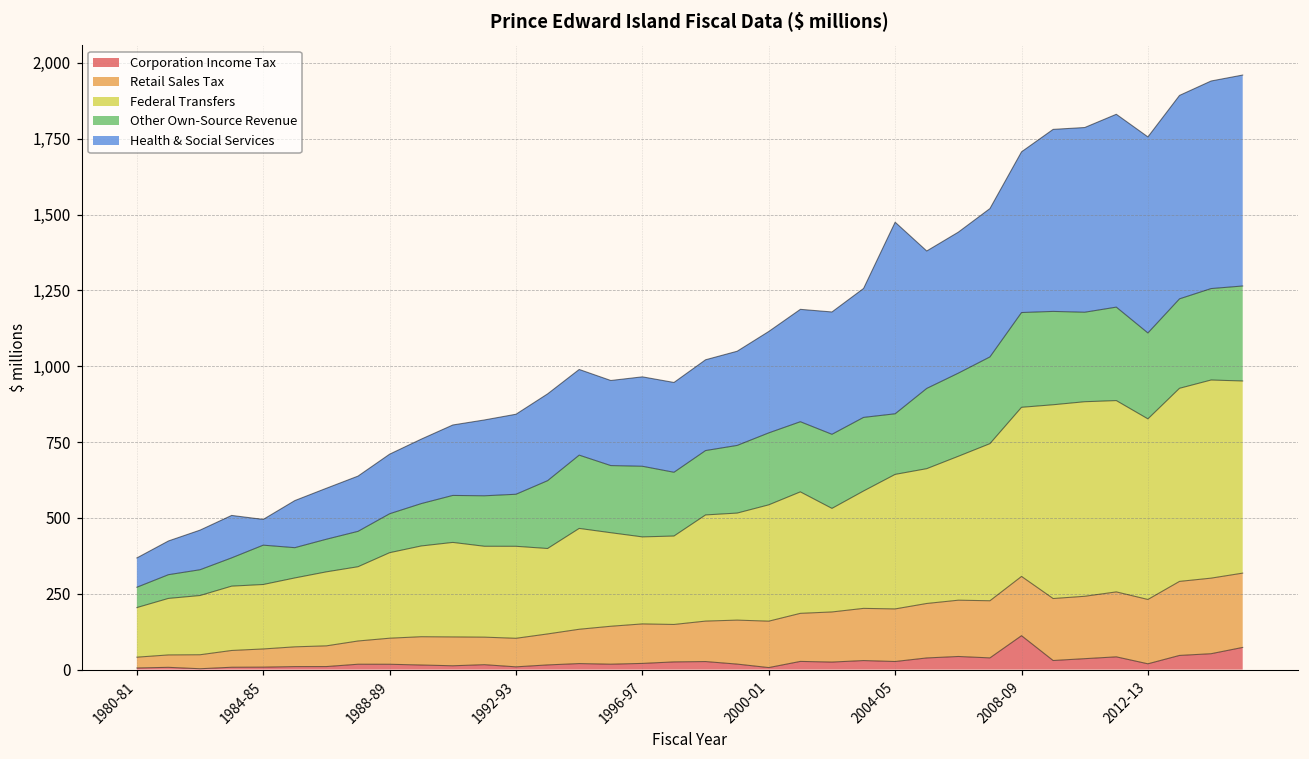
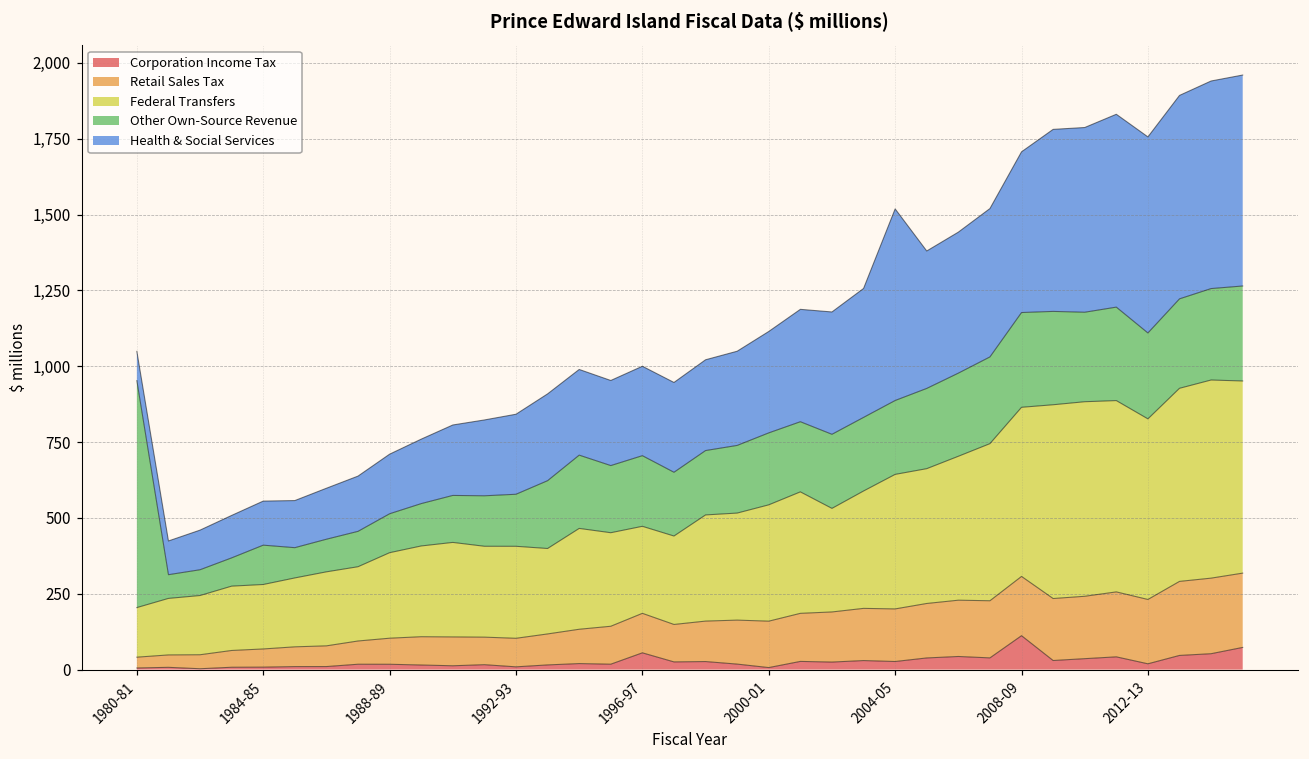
  {
    "Corporation Income Tax": {
      "1980-81": 10,
      "1984-85": 10,
      "1988-89": 20,
      "1992-93": 10,
-     "1996-97": 20,
+     "1996-97": 60,
      "2000-01": 10,
      "2004-05": 30,
      "2008-09": 110,
      "2012-13": 20
    },
    "Other Own-Source Revenue": {
-     "1980-81": 70,
+     "1980-81": 750,
      "1984-85": 130,
      "1988-89": 130,
      "1992-93": 170,
      "1996-97": 230,
      "2000-01": 240,
-     "2004-05": 200,
+     "2004-05": 240,
      "2008-09": 310,
      "2012-13": 280
    },
    "Health & Social Services": {
      "1980-81": 100,
-     "1984-85": 80,
+     "1984-85": 150,
      "1988-89": 200,
      "1992-93": 260,
      "1996-97": 290,
      "2000-01": 330,
      "2004-05": 630,
      "2008-09": 530,
      "2012-13": 650
    }
  }
